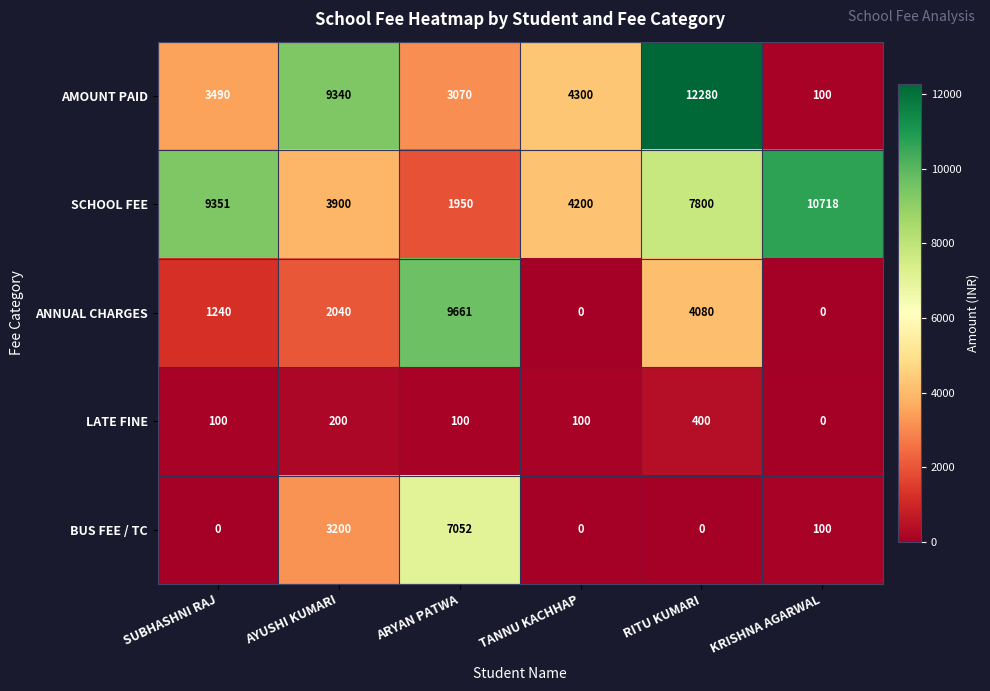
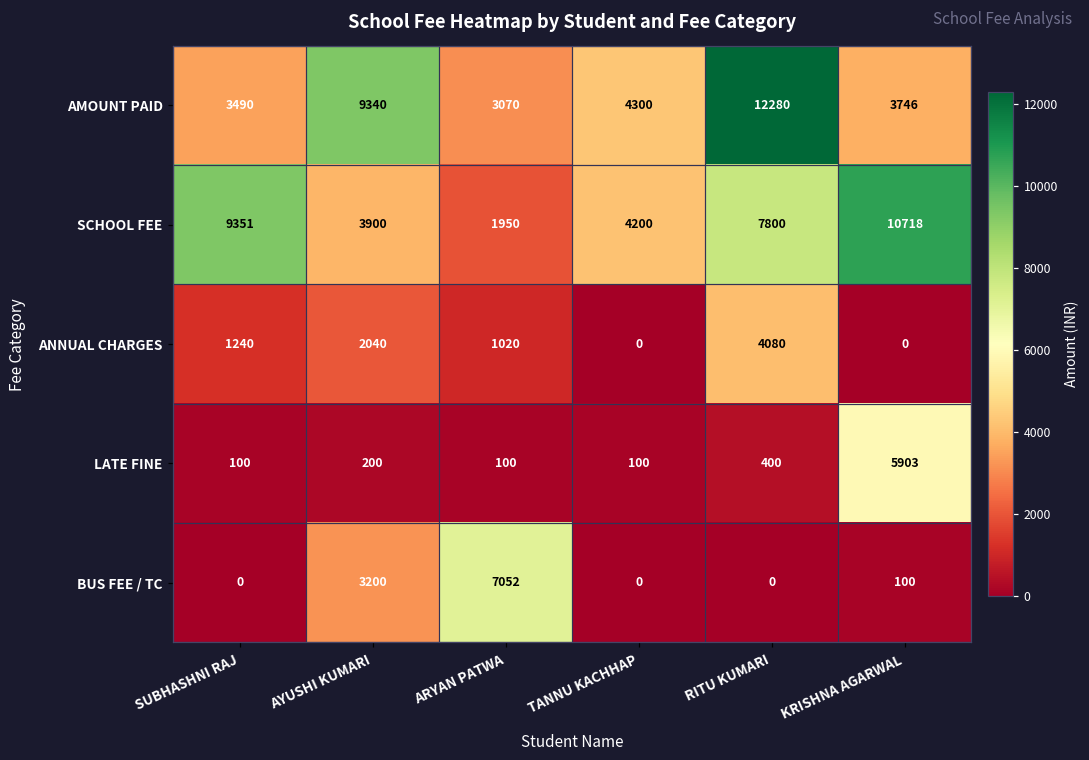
  {
    "AMOUNT PAID": {
      "SUBHASHNI RAJ": 3490,
      "AYUSHI KUMARI": 9340,
      "ARYAN PATWA": 3070,
      "TANNU KACHHAP": 4300,
      "RITU KUMARI": 12280,
-     "KRISHNA AGARWAL": 100
+     "KRISHNA AGARWAL": 3746
    },
    "SCHOOL FEE": {
      "SUBHASHNI RAJ": 9351,
      "AYUSHI KUMARI": 3900,
      "ARYAN PATWA": 1950,
      "TANNU KACHHAP": 4200,
      "RITU KUMARI": 7800,
      "KRISHNA AGARWAL": 10718
    },
    "ANNUAL CHARGES": {
      "SUBHASHNI RAJ": 1240,
      "AYUSHI KUMARI": 2040,
-     "ARYAN PATWA": 9661,
+     "ARYAN PATWA": 1020,
      "TANNU KACHHAP": 0,
      "RITU KUMARI": 4080,
      "KRISHNA AGARWAL": 0
    },
    "LATE FINE": {
      "SUBHASHNI RAJ": 100,
      "AYUSHI KUMARI": 200,
      "ARYAN PATWA": 100,
      "TANNU KACHHAP": 100,
      "RITU KUMARI": 400,
-     "KRISHNA AGARWAL": 0
+     "KRISHNA AGARWAL": 5903
    },
    "BUS FEE / TC": {
      "SUBHASHNI RAJ": 0,
      "AYUSHI KUMARI": 3200,
      "ARYAN PATWA": 7052,
      "TANNU KACHHAP": 0,
      "RITU KUMARI": 0,
      "KRISHNA AGARWAL": 100
    }
  }
